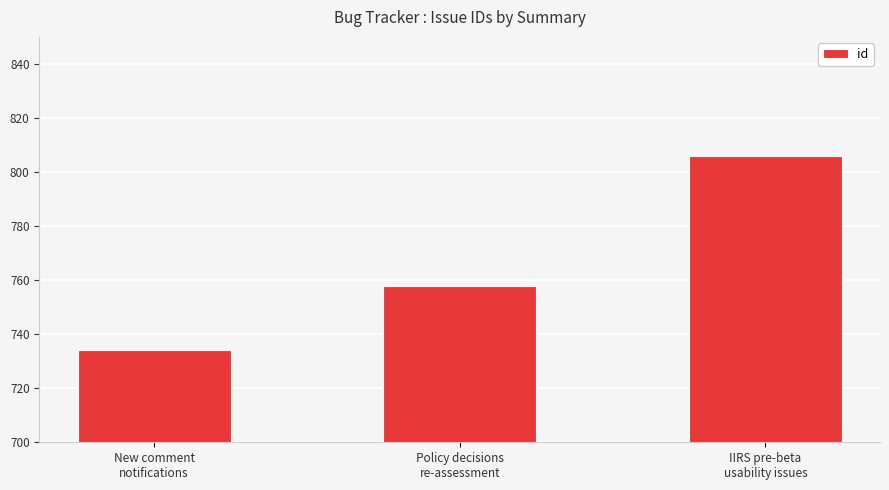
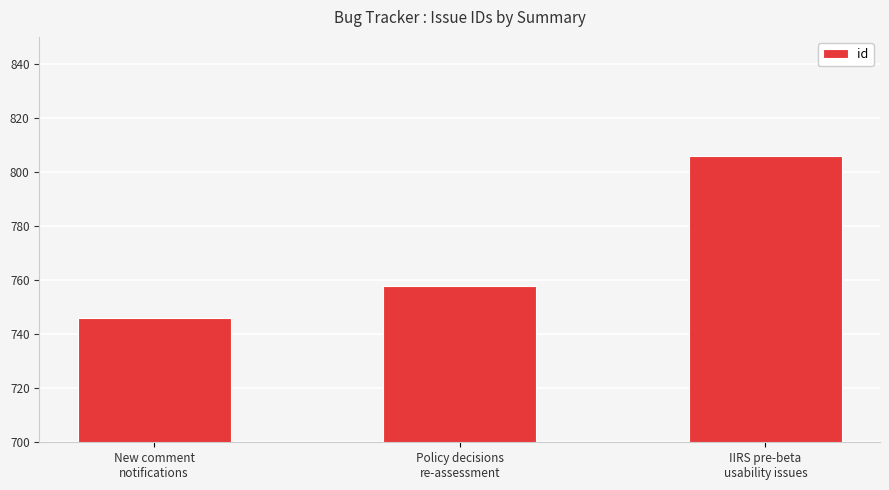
  {
-   "New comment notifications": 734,
+   "New comment notifications": 746,
    "Policy decisions re-assessment": 758,
    "IIRS pre-beta usability issues": 806
  }
